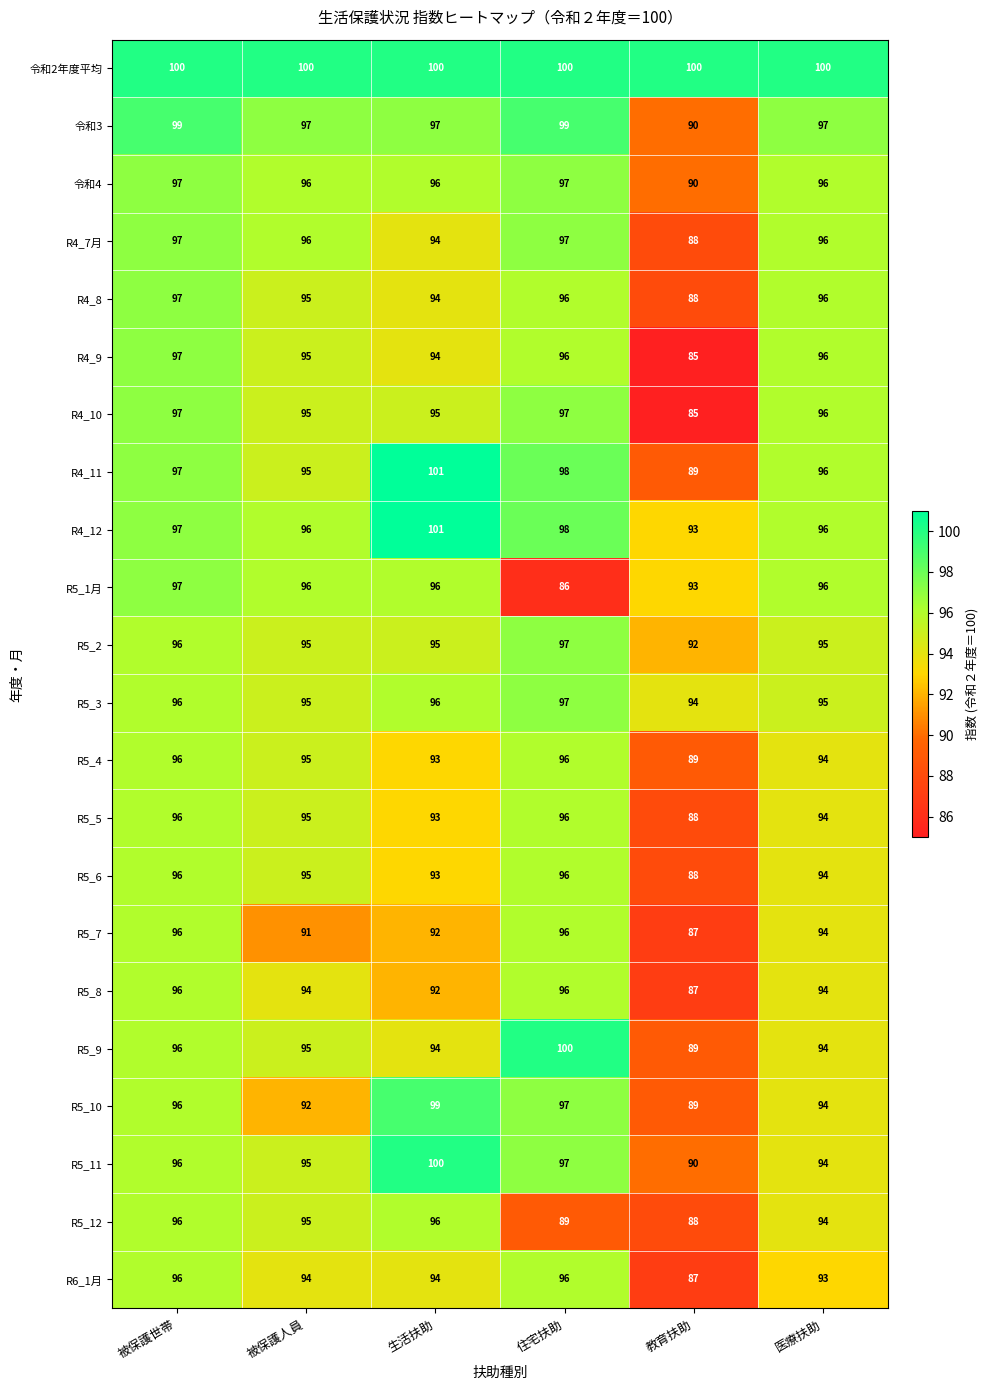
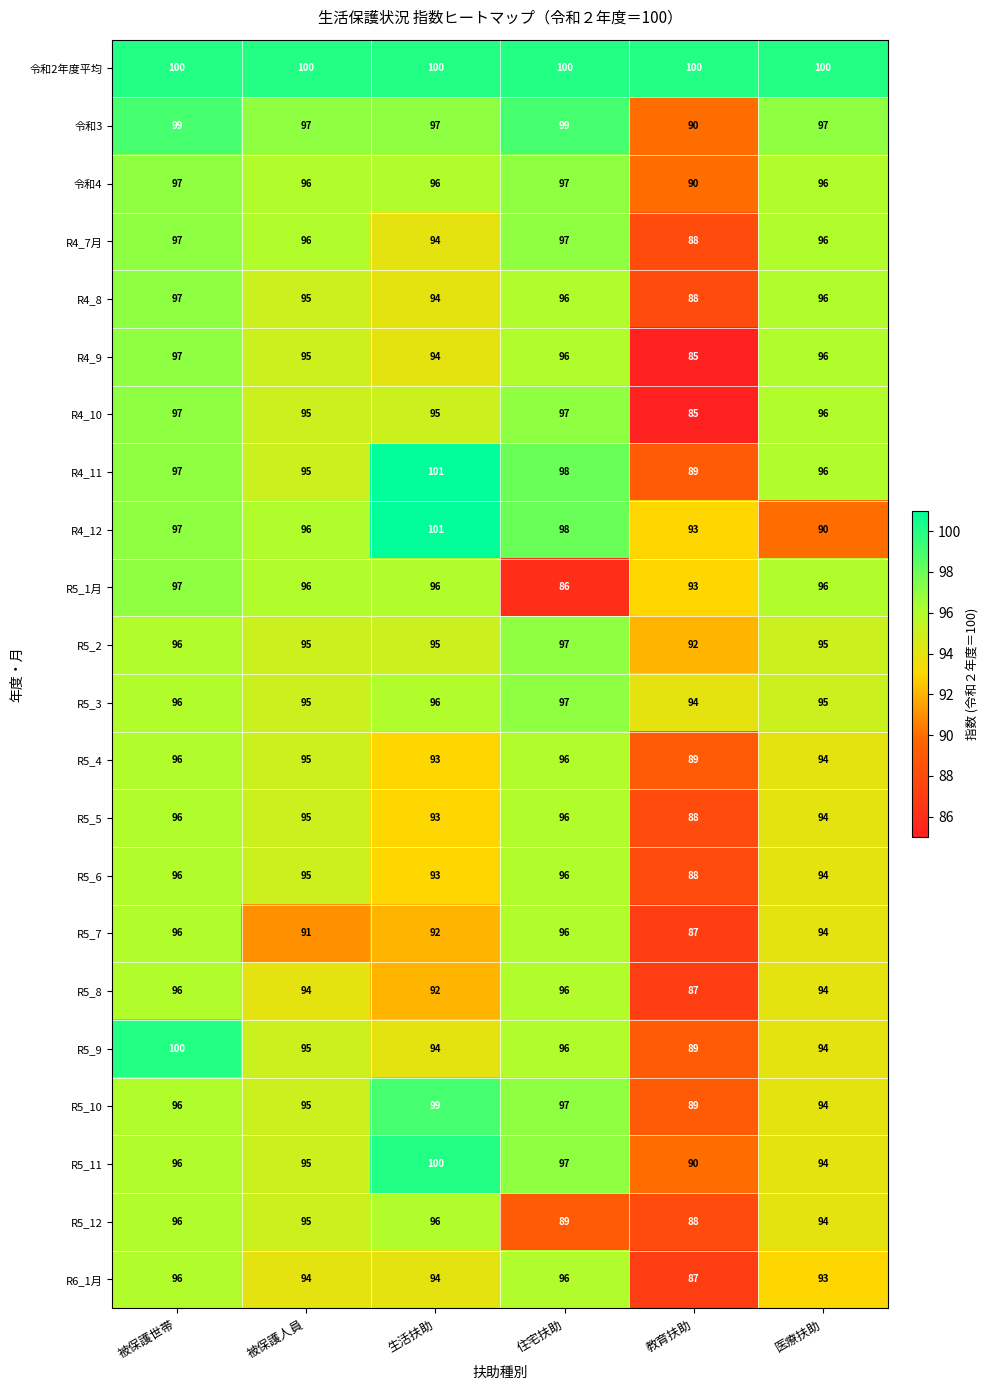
  {
    "令和2年度平均": {
      "被保護世帯": 100,
      "被保護人員": 100,
      "生活扶助": 100,
      "住宅扶助": 100,
      "教育扶助": 100,
      "医療扶助": 100
    },
    "令和3": {
      "被保護世帯": 99,
      "被保護人員": 97,
      "生活扶助": 97,
      "住宅扶助": 99,
      "教育扶助": 90,
      "医療扶助": 97
    },
    "令和4": {
      "被保護世帯": 97,
      "被保護人員": 96,
      "生活扶助": 96,
      "住宅扶助": 97,
      "教育扶助": 90,
      "医療扶助": 96
    },
    "R4_7月": {
      "被保護世帯": 97,
      "被保護人員": 96,
      "生活扶助": 94,
      "住宅扶助": 97,
      "教育扶助": 88,
      "医療扶助": 96
    },
    "R4_8": {
      "被保護世帯": 97,
      "被保護人員": 95,
      "生活扶助": 94,
      "住宅扶助": 96,
      "教育扶助": 88,
      "医療扶助": 96
    },
    "R4_9": {
      "被保護世帯": 97,
      "被保護人員": 95,
      "生活扶助": 94,
      "住宅扶助": 96,
      "教育扶助": 85,
      "医療扶助": 96
    },
    "R4_10": {
      "被保護世帯": 97,
      "被保護人員": 95,
      "生活扶助": 95,
      "住宅扶助": 97,
      "教育扶助": 85,
      "医療扶助": 96
    },
    "R4_11": {
      "被保護世帯": 97,
      "被保護人員": 95,
      "生活扶助": 101,
      "住宅扶助": 98,
      "教育扶助": 89,
      "医療扶助": 96
    },
    "R4_12": {
      "被保護世帯": 97,
      "被保護人員": 96,
      "生活扶助": 101,
      "住宅扶助": 98,
      "教育扶助": 93,
-     "医療扶助": 96
+     "医療扶助": 90
    },
    "R5_1月": {
      "被保護世帯": 97,
      "被保護人員": 96,
      "生活扶助": 96,
      "住宅扶助": 86,
      "教育扶助": 93,
      "医療扶助": 96
    },
    "R5_2": {
      "被保護世帯": 96,
      "被保護人員": 95,
      "生活扶助": 95,
      "住宅扶助": 97,
      "教育扶助": 92,
      "医療扶助": 95
    },
    "R5_3": {
      "被保護世帯": 96,
      "被保護人員": 95,
      "生活扶助": 96,
      "住宅扶助": 97,
      "教育扶助": 94,
      "医療扶助": 95
    },
    "R5_4": {
      "被保護世帯": 96,
      "被保護人員": 95,
      "生活扶助": 93,
      "住宅扶助": 96,
      "教育扶助": 89,
      "医療扶助": 94
    },
    "R5_5": {
      "被保護世帯": 96,
      "被保護人員": 95,
      "生活扶助": 93,
      "住宅扶助": 96,
      "教育扶助": 88,
      "医療扶助": 94
    },
    "R5_6": {
      "被保護世帯": 96,
      "被保護人員": 95,
      "生活扶助": 93,
      "住宅扶助": 96,
      "教育扶助": 88,
      "医療扶助": 94
    },
    "R5_7": {
      "被保護世帯": 96,
      "被保護人員": 91,
      "生活扶助": 92,
      "住宅扶助": 96,
      "教育扶助": 87,
      "医療扶助": 94
    },
    "R5_8": {
      "被保護世帯": 96,
      "被保護人員": 94,
      "生活扶助": 92,
      "住宅扶助": 96,
      "教育扶助": 87,
      "医療扶助": 94
    },
    "R5_9": {
-     "被保護世帯": 96,
+     "被保護世帯": 100,
      "被保護人員": 95,
      "生活扶助": 94,
-     "住宅扶助": 100,
+     "住宅扶助": 96,
      "教育扶助": 89,
      "医療扶助": 94
    },
    "R5_10": {
      "被保護世帯": 96,
-     "被保護人員": 92,
+     "被保護人員": 95,
      "生活扶助": 99,
      "住宅扶助": 97,
      "教育扶助": 89,
      "医療扶助": 94
    },
    "R5_11": {
      "被保護世帯": 96,
      "被保護人員": 95,
      "生活扶助": 100,
      "住宅扶助": 97,
      "教育扶助": 90,
      "医療扶助": 94
    },
    "R5_12": {
      "被保護世帯": 96,
      "被保護人員": 95,
      "生活扶助": 96,
      "住宅扶助": 89,
      "教育扶助": 88,
      "医療扶助": 94
    },
    "R6_1月": {
      "被保護世帯": 96,
      "被保護人員": 94,
      "生活扶助": 94,
      "住宅扶助": 96,
      "教育扶助": 87,
      "医療扶助": 93
    }
  }
